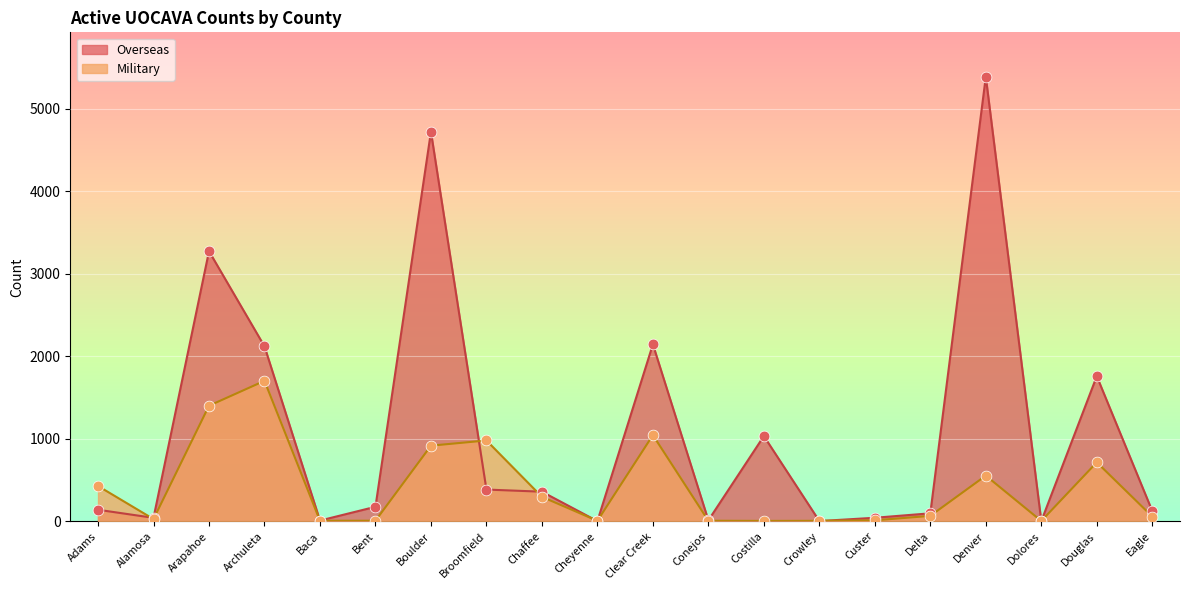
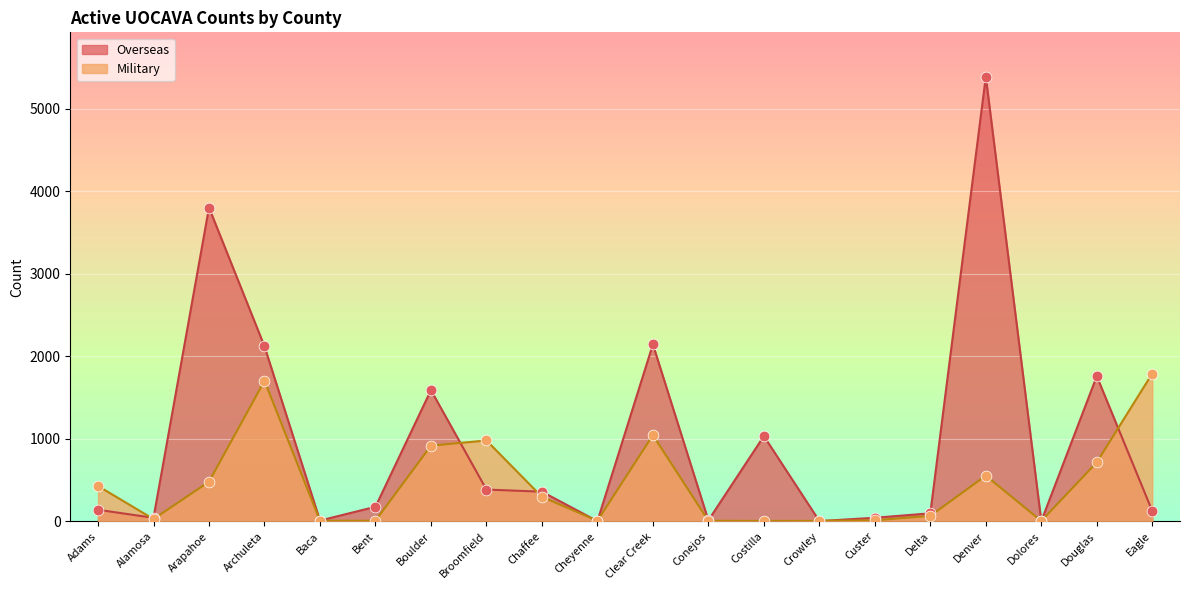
  {
    "Overseas": {
      "Adams": 100,
-     "Arapahoe": 3300,
+     "Arapahoe": 3800,
      "Archuleta": 2100,
      "Bent": 200,
-     "Boulder": 4700,
+     "Boulder": 1600,
      "Broomfield": 400,
      "Chaffee": 400,
      "Clear Creek": 2100,
      "Costilla": 1000,
      "Delta": 100,
      "Denver": 5400,
      "Douglas": 1800,
      "Eagle": 100
    },
    "Military": {
      "Adams": 400,
-     "Arapahoe": 1400,
+     "Arapahoe": 500,
      "Archuleta": 1700,
      "Bent": 0,
      "Boulder": 900,
      "Broomfield": 1000,
      "Chaffee": 300,
      "Clear Creek": 1000,
      "Costilla": 0,
      "Delta": 100,
      "Denver": 600,
      "Douglas": 700,
-     "Eagle": 100
+     "Eagle": 1800
    }
  }
